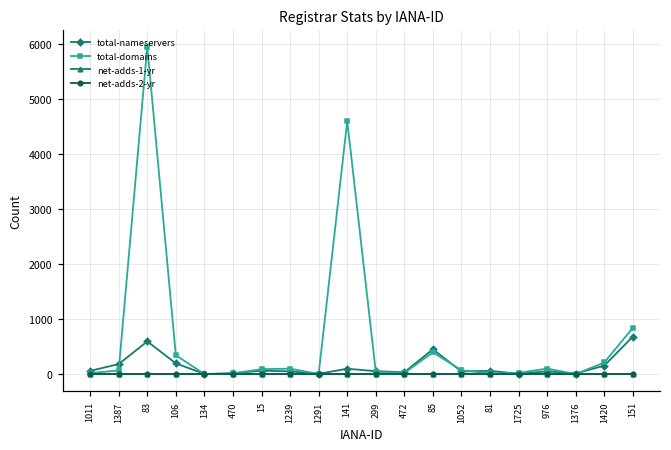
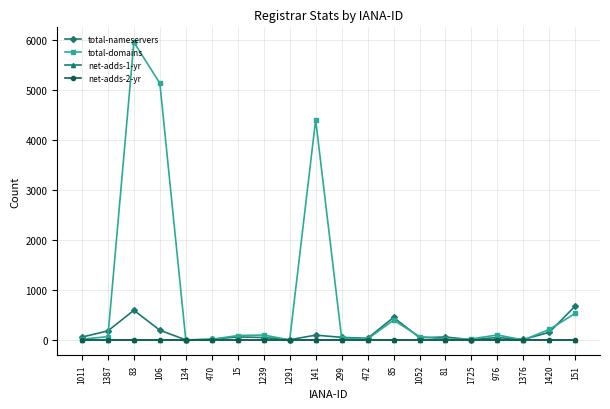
  {
    "total-domains": {
      "1387": 100,
      "83": 6000,
-     "106": 300,
-     "141": 4600,
+     "106": 5100,
+     "141": 4400,
      "85": 400,
      "1420": 200,
-     "151": 800
+     "151": 500
    }
  }
